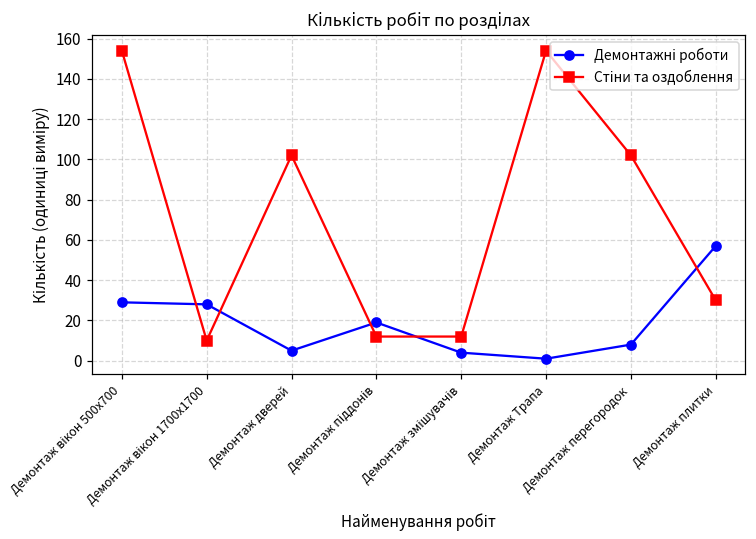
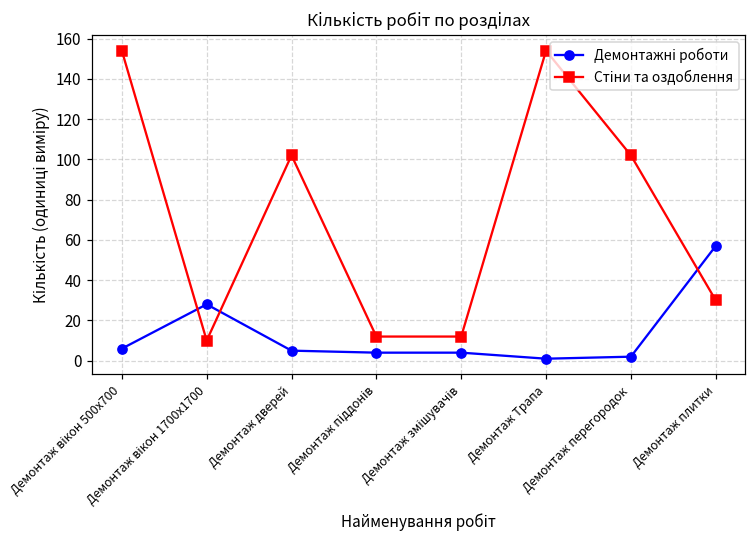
  {
    "Демонтажні роботи": {
-     "Демонтаж вікон 500х700": 29,
+     "Демонтаж вікон 500х700": 6,
      "Демонтаж вікон 1700х1700": 28,
      "Демонтаж дверей": 5,
-     "Демонтаж піддонів": 19,
+     "Демонтаж піддонів": 4,
      "Демонтаж змішувачів": 4,
      "Демонтаж Трапа": 1,
-     "Демонтаж перегородок": 8,
+     "Демонтаж перегородок": 2,
      "Демонтаж плитки": 57
    },
    "Стіни та оздоблення": {
      "Демонтаж вікон 500х700": 154,
      "Демонтаж вікон 1700х1700": 10,
      "Демонтаж дверей": 102,
      "Демонтаж піддонів": 12,
      "Демонтаж змішувачів": 12,
      "Демонтаж Трапа": 154,
      "Демонтаж перегородок": 102,
      "Демонтаж плитки": 30
    }
  }
